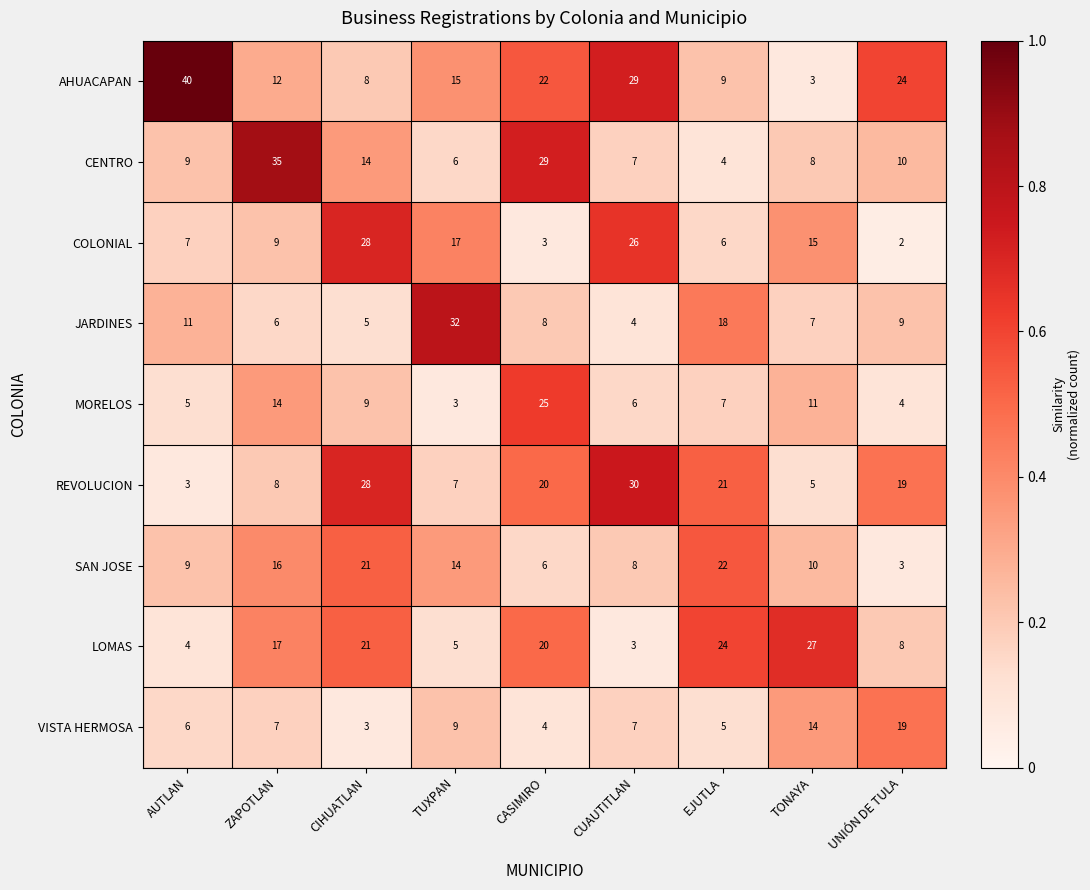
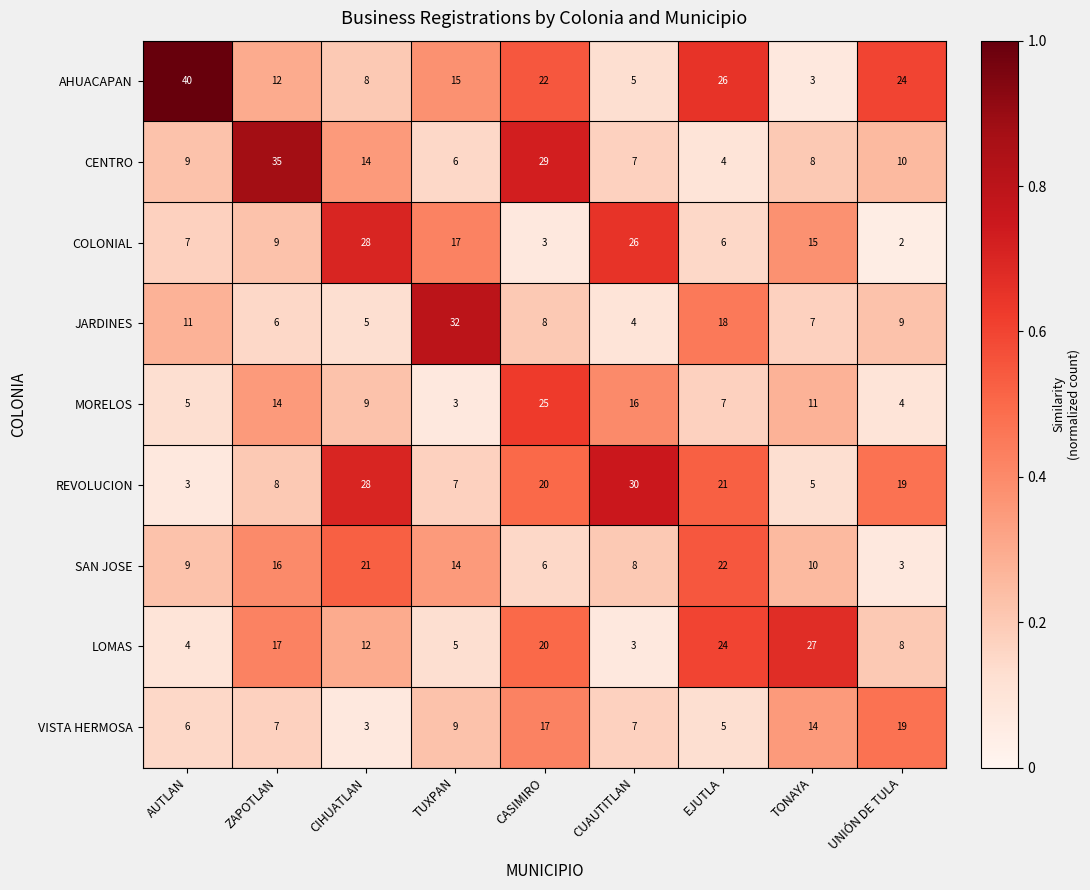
  {
    "AHUACAPAN": {
      "AUTLAN": 40,
      "ZAPOTLAN": 12,
      "CIHUATLAN": 8,
      "TUXPAN": 15,
      "CASIMIRO": 22,
-     "CUAUTITLAN": 29,
-     "EJUTLA": 9,
+     "CUAUTITLAN": 5,
+     "EJUTLA": 26,
      "TONAYA": 3,
      "UNIÓN DE TULA": 24
    },
    "CENTRO": {
      "AUTLAN": 9,
      "ZAPOTLAN": 35,
      "CIHUATLAN": 14,
      "TUXPAN": 6,
      "CASIMIRO": 29,
      "CUAUTITLAN": 7,
      "EJUTLA": 4,
      "TONAYA": 8,
      "UNIÓN DE TULA": 10
    },
    "COLONIAL": {
      "AUTLAN": 7,
      "ZAPOTLAN": 9,
      "CIHUATLAN": 28,
      "TUXPAN": 17,
      "CASIMIRO": 3,
      "CUAUTITLAN": 26,
      "EJUTLA": 6,
      "TONAYA": 15,
      "UNIÓN DE TULA": 2
    },
    "JARDINES": {
      "AUTLAN": 11,
      "ZAPOTLAN": 6,
      "CIHUATLAN": 5,
      "TUXPAN": 32,
      "CASIMIRO": 8,
      "CUAUTITLAN": 4,
      "EJUTLA": 18,
      "TONAYA": 7,
      "UNIÓN DE TULA": 9
    },
    "MORELOS": {
      "AUTLAN": 5,
      "ZAPOTLAN": 14,
      "CIHUATLAN": 9,
      "TUXPAN": 3,
      "CASIMIRO": 25,
-     "CUAUTITLAN": 6,
+     "CUAUTITLAN": 16,
      "EJUTLA": 7,
      "TONAYA": 11,
      "UNIÓN DE TULA": 4
    },
    "REVOLUCION": {
      "AUTLAN": 3,
      "ZAPOTLAN": 8,
      "CIHUATLAN": 28,
      "TUXPAN": 7,
      "CASIMIRO": 20,
      "CUAUTITLAN": 30,
      "EJUTLA": 21,
      "TONAYA": 5,
      "UNIÓN DE TULA": 19
    },
    "SAN JOSE": {
      "AUTLAN": 9,
      "ZAPOTLAN": 16,
      "CIHUATLAN": 21,
      "TUXPAN": 14,
      "CASIMIRO": 6,
      "CUAUTITLAN": 8,
      "EJUTLA": 22,
      "TONAYA": 10,
      "UNIÓN DE TULA": 3
    },
    "LOMAS": {
      "AUTLAN": 4,
      "ZAPOTLAN": 17,
-     "CIHUATLAN": 21,
+     "CIHUATLAN": 12,
      "TUXPAN": 5,
      "CASIMIRO": 20,
      "CUAUTITLAN": 3,
      "EJUTLA": 24,
      "TONAYA": 27,
      "UNIÓN DE TULA": 8
    },
    "VISTA HERMOSA": {
      "AUTLAN": 6,
      "ZAPOTLAN": 7,
      "CIHUATLAN": 3,
      "TUXPAN": 9,
-     "CASIMIRO": 4,
+     "CASIMIRO": 17,
      "CUAUTITLAN": 7,
      "EJUTLA": 5,
      "TONAYA": 14,
      "UNIÓN DE TULA": 19
    }
  }
